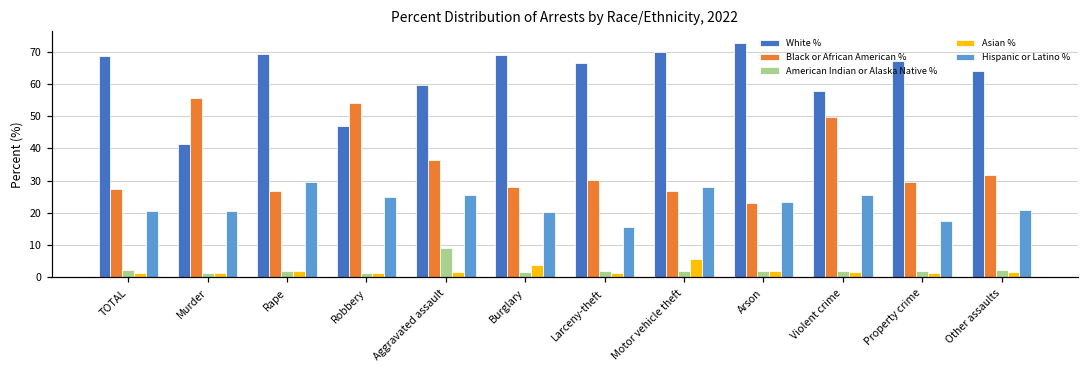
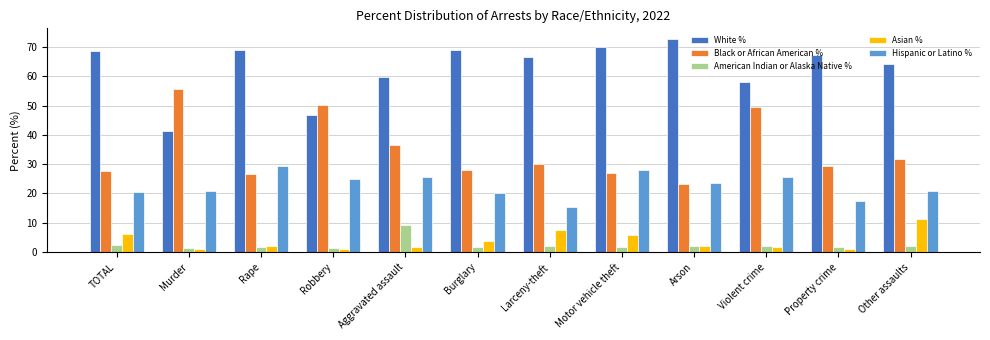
  {
    "Black or African American %": {
      "TOTAL": 28,
      "Murder": 56,
      "Rape": 27,
-     "Robbery": 54,
+     "Robbery": 50,
      "Aggravated assault": 36,
      "Burglary": 28,
      "Larceny-theft": 30,
      "Motor vehicle theft": 27,
      "Arson": 23,
      "Violent crime": 50,
      "Property crime": 29,
      "Other assaults": 32
    },
    "American Indian or Alaska Native %": {
      "TOTAL": 2,
      "Murder": 1,
      "Rape": 2,
      "Robbery": 1,
      "Aggravated assault": 9,
      "Burglary": 2,
      "Larceny-theft": 2,
      "Motor vehicle theft": 2,
      "Arson": 2,
      "Violent crime": 2,
      "Property crime": 2,
      "Other assaults": 2
    },
    "Asian %": {
-     "TOTAL": 1,
+     "TOTAL": 6,
      "Murder": 1,
      "Rape": 2,
      "Robbery": 1,
      "Aggravated assault": 2,
      "Burglary": 4,
-     "Larceny-theft": 1,
+     "Larceny-theft": 8,
      "Motor vehicle theft": 6,
      "Arson": 2,
      "Violent crime": 2,
      "Property crime": 1,
-     "Other assaults": 2
+     "Other assaults": 11
    }
  }
